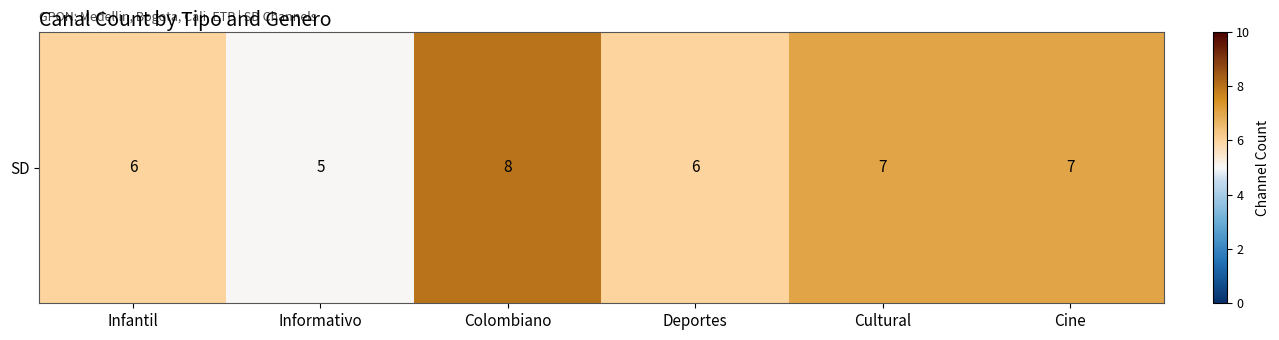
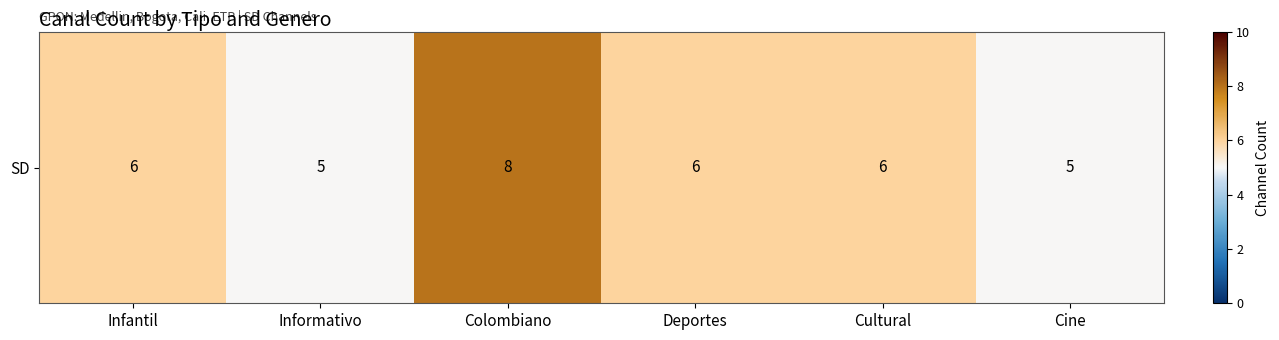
  {
    "SD": {
      "Infantil": 6,
      "Informativo": 5,
      "Colombiano": 8,
      "Deportes": 6,
-     "Cultural": 7,
-     "Cine": 7
+     "Cultural": 6,
+     "Cine": 5
    }
  }
